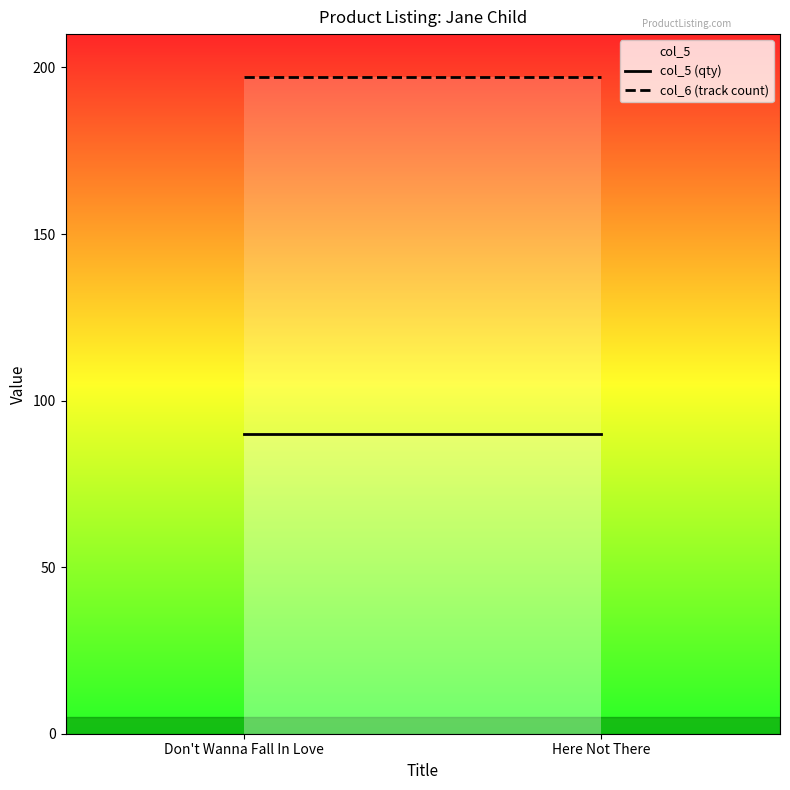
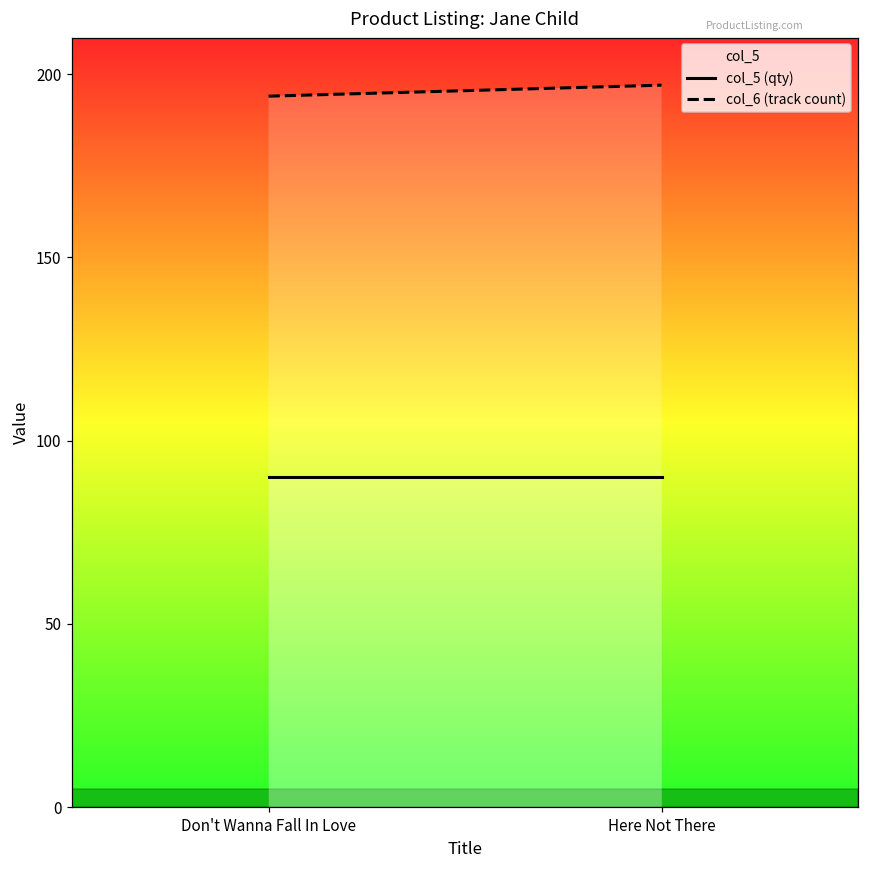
  {
    "col_6 (track count)": {
-     "Don't Wanna Fall In Love": 197,
+     "Don't Wanna Fall In Love": 194,
      "Here Not There": 197
    }
  }
